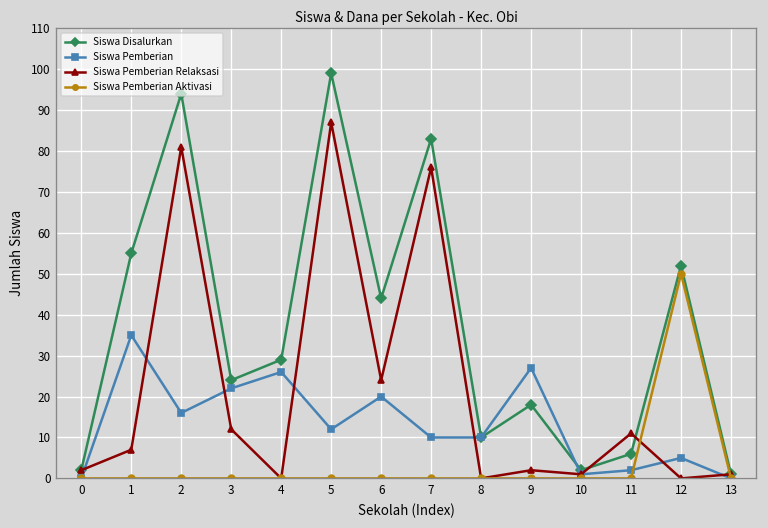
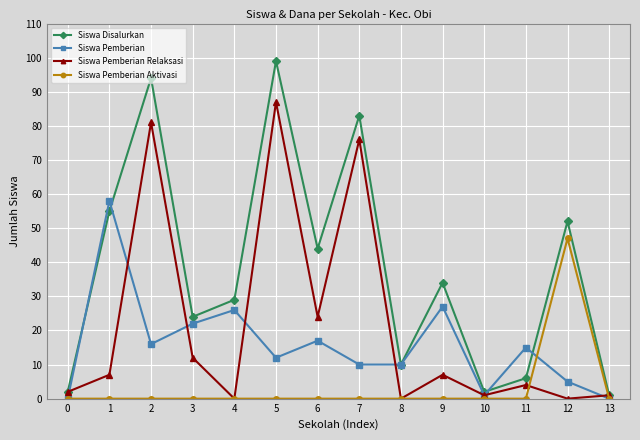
  {
    "Siswa Disalurkan": {
      "1": 55,
      "3": 24,
      "4": 29,
      "5": 99,
      "6": 44,
      "7": 83,
-     "9": 18,
+     "9": 34,
      "10": 2,
      "11": 6,
      "12": 52
    },
    "Siswa Pemberian": {
-     "1": 35,
+     "1": 58,
      "2": 16,
      "3": 22,
      "4": 26,
      "5": 12,
-     "6": 20,
+     "6": 17,
      "7": 10,
      "9": 27,
-     "11": 2,
+     "11": 15,
      "12": 5
    },
    "Siswa Pemberian Relaksasi": {
      "1": 7,
      "2": 81,
      "3": 12,
      "5": 87,
      "6": 24,
      "7": 76,
-     "9": 2,
-     "11": 11,
+     "9": 7,
+     "11": 4,
      "12": 0
    },
    "Siswa Pemberian Aktivasi": {
      "1": 0,
      "2": 0,
      "3": 0,
      "5": 0,
      "6": 0,
      "7": 0,
      "9": 0,
      "10": 0,
      "11": 0,
-     "12": 50
+     "12": 47
    }
  }
